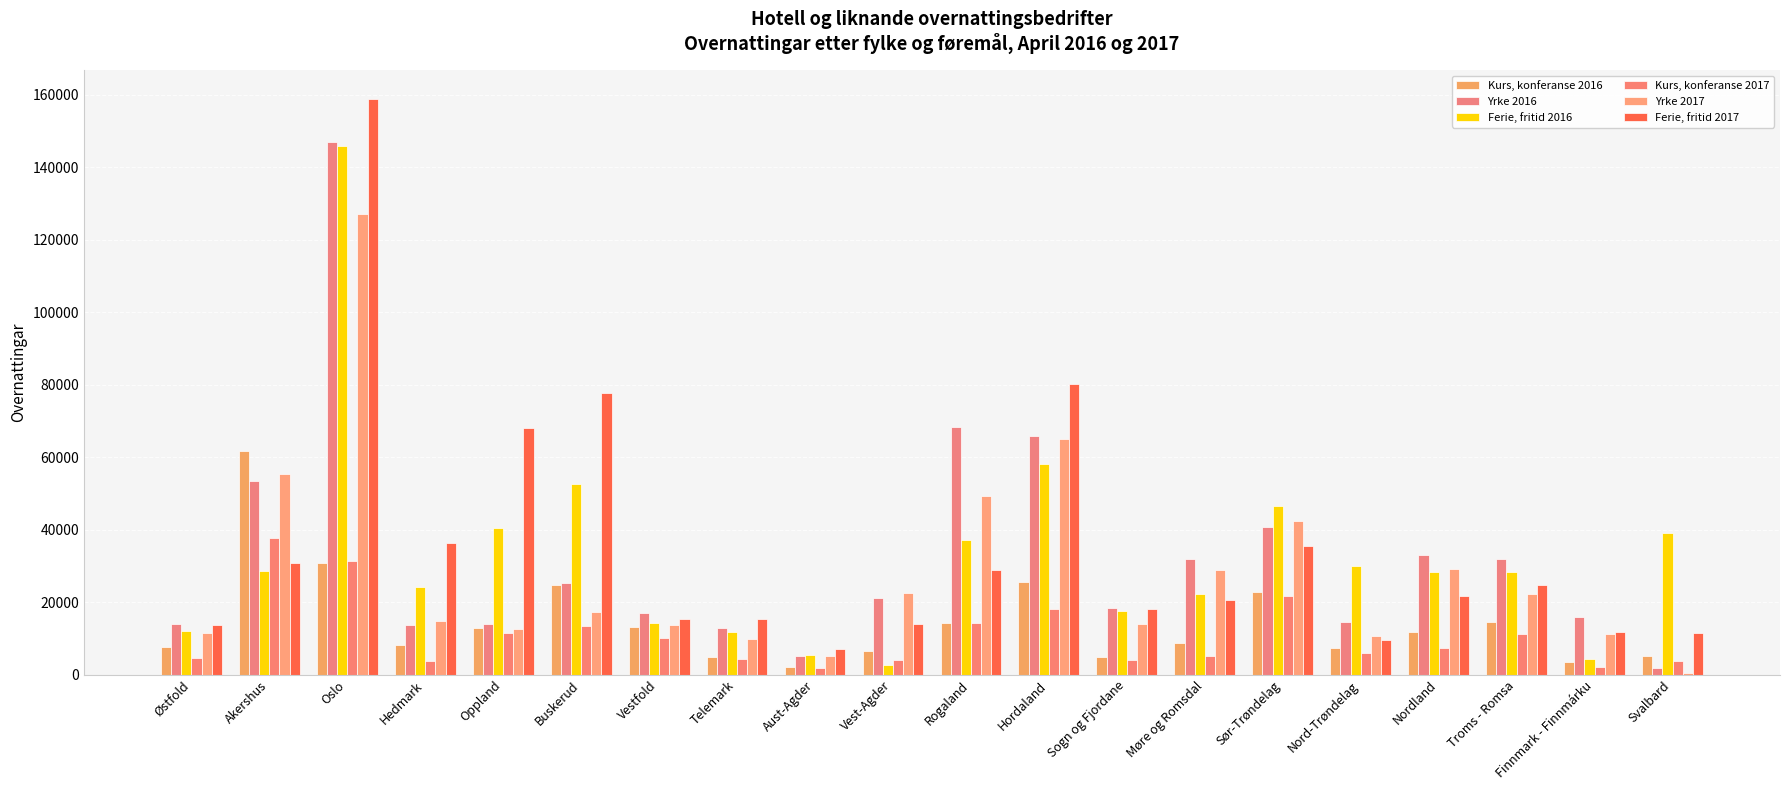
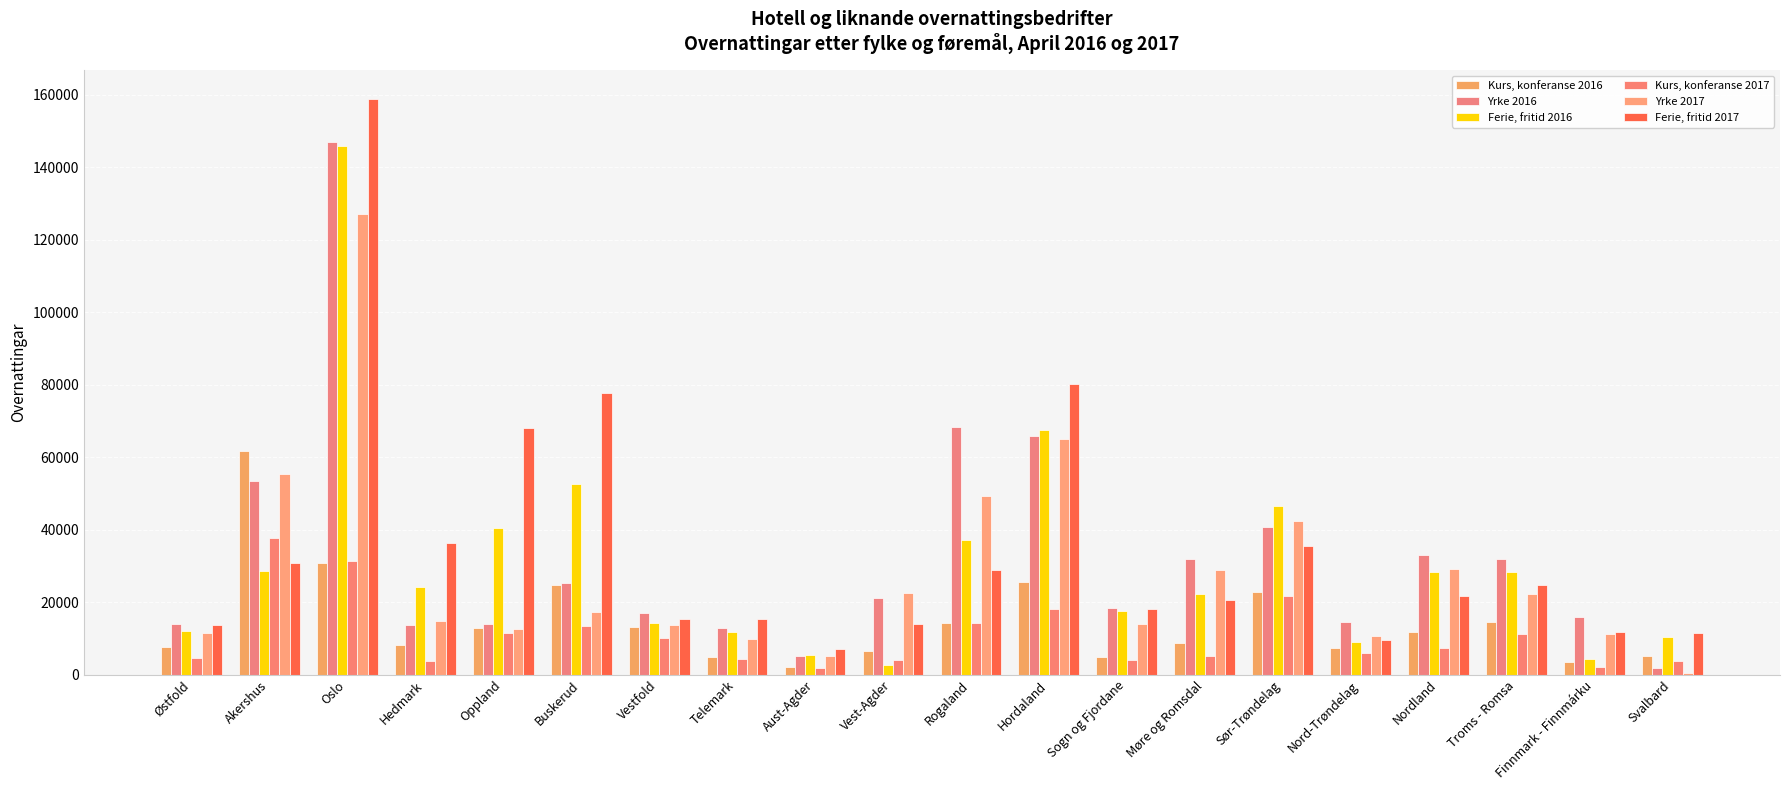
  {
    "Ferie, fritid 2016": {
      "Østfold": 12000,
      "Akershus": 28000,
      "Oslo": 146000,
      "Hedmark": 24000,
      "Oppland": 40000,
      "Buskerud": 53000,
      "Vestfold": 14000,
      "Telemark": 12000,
      "Aust-Agder": 5000,
      "Vest-Agder": 3000,
      "Rogaland": 37000,
-     "Hordaland": 58000,
+     "Hordaland": 68000,
      "Sogn og Fjordane": 18000,
      "Møre og Romsdal": 22000,
      "Sør-Trøndelag": 47000,
-     "Nord-Trøndelag": 30000,
+     "Nord-Trøndelag": 9000,
      "Nordland": 28000,
      "Troms - Romsa": 28000,
      "Finnmark - Finnmárku": 4000,
-     "Svalbard": 39000
+     "Svalbard": 10000
    }
  }
